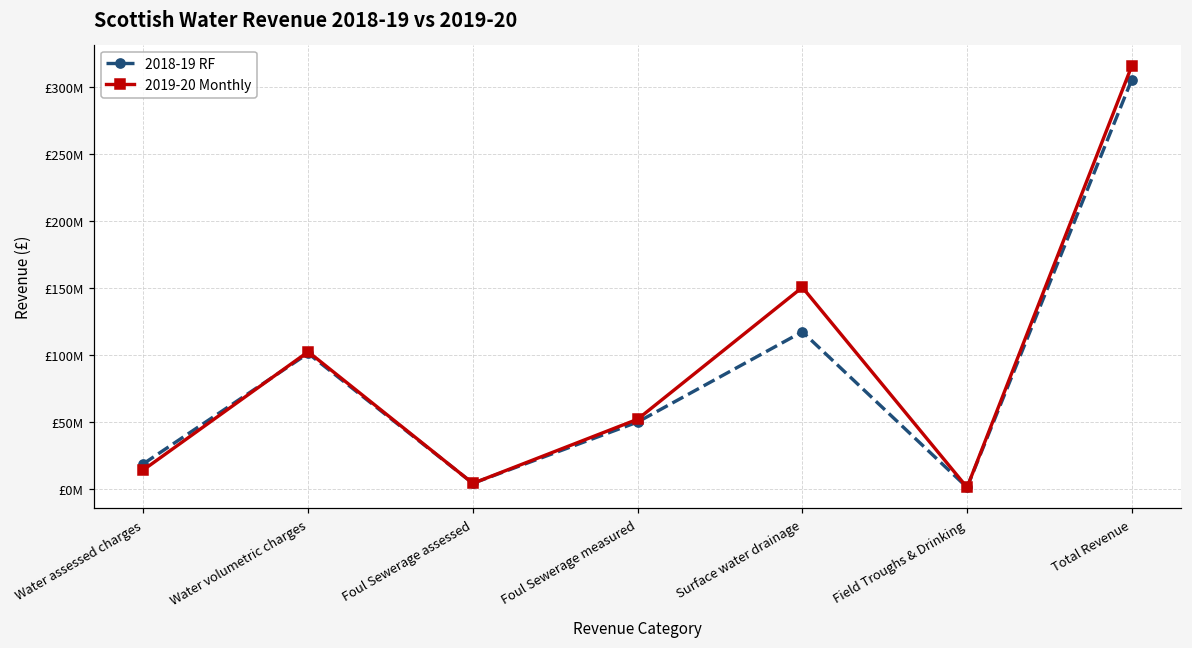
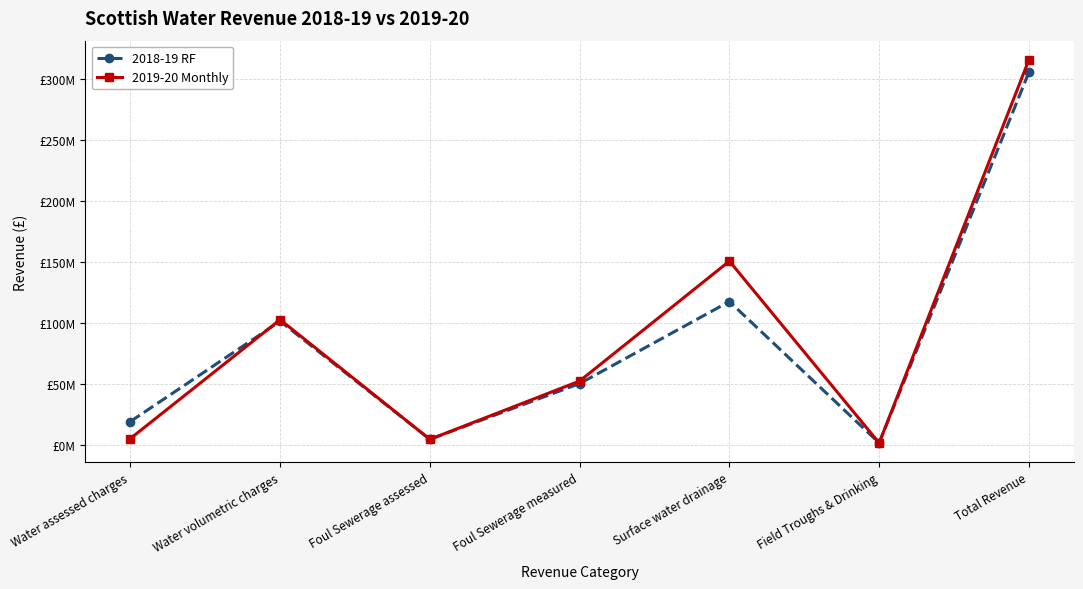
  {
    "2018-19 RF": {
      "Water assessed charges": "£19000000",
      "Foul Sewerage measured": "£50000000",
      "Surface water drainage": "£117000000",
      "Total Revenue": "£306000000"
    },
    "2019-20 Monthly": {
-     "Water assessed charges": "£14000000",
+     "Water assessed charges": "£5000000",
      "Foul Sewerage measured": "£52000000",
      "Surface water drainage": "£151000000",
      "Total Revenue": "£316000000"
    }
  }
